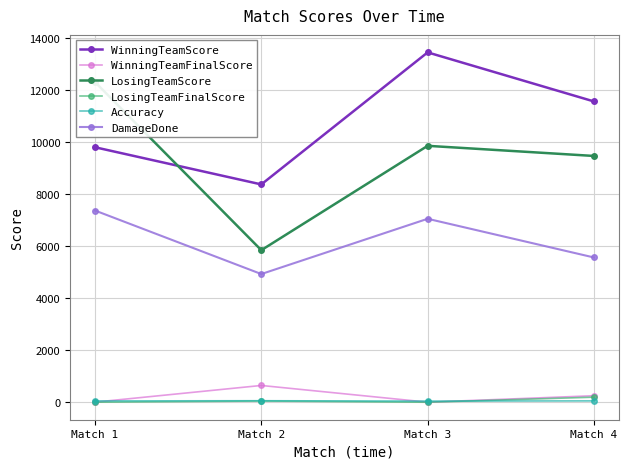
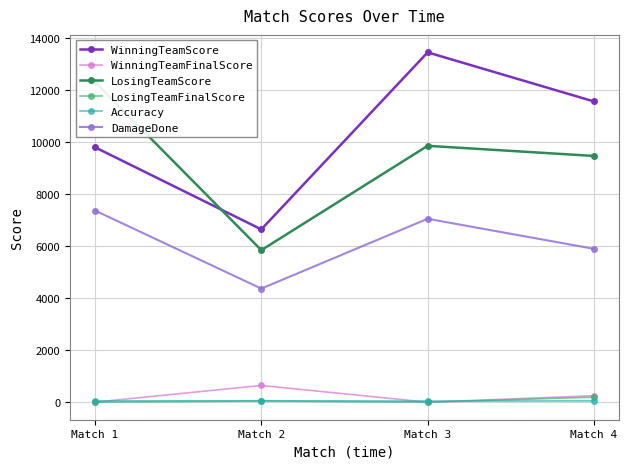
  {
    "WinningTeamScore": {
      "Match 1": 9800,
-     "Match 2": 8400,
+     "Match 2": 6700,
      "Match 3": 13500,
      "Match 4": 11600
    },
    "WinningTeamFinalScore": {
      "Match 2": 600
    },
    "Accuracy": {
      "Match 4": 100
    },
    "DamageDone": {
      "Match 1": 7400,
-     "Match 2": 4900,
+     "Match 2": 4400,
      "Match 3": 7100,
-     "Match 4": 5600
+     "Match 4": 5900
    }
  }
